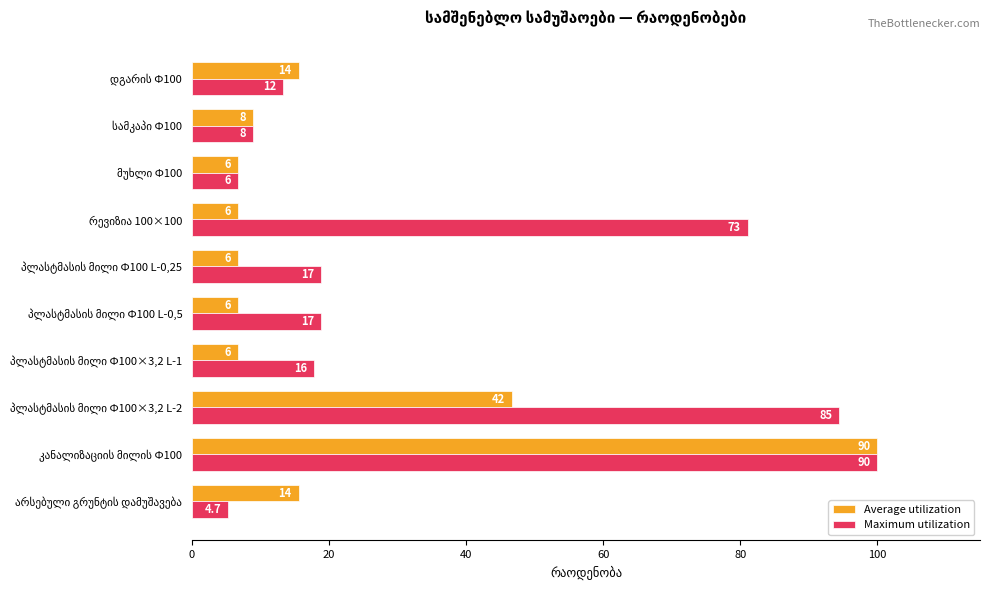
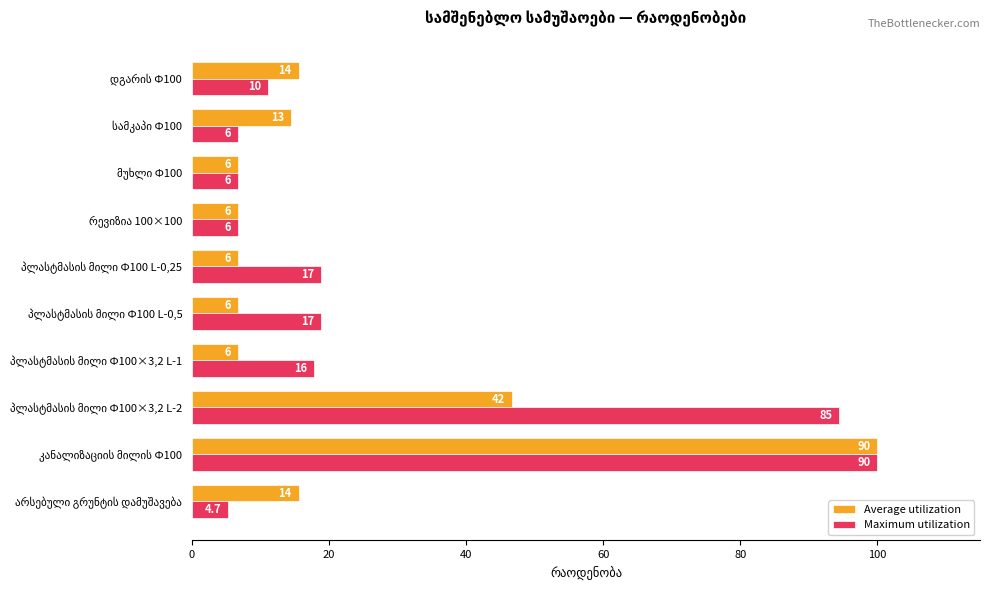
  {
    "Average utilization": {
-     "სამკაპი Ф100": 8
+     "სამკაპი Ф100": 13
    },
    "Maximum utilization": {
-     "დგარის Ф100": 12,
-     "სამკაპი Ф100": 8,
-     "რევიზია 100×100": 73
+     "დგარის Ф100": 10,
+     "სამკაპი Ф100": 6,
+     "რევიზია 100×100": 6
    }
  }
